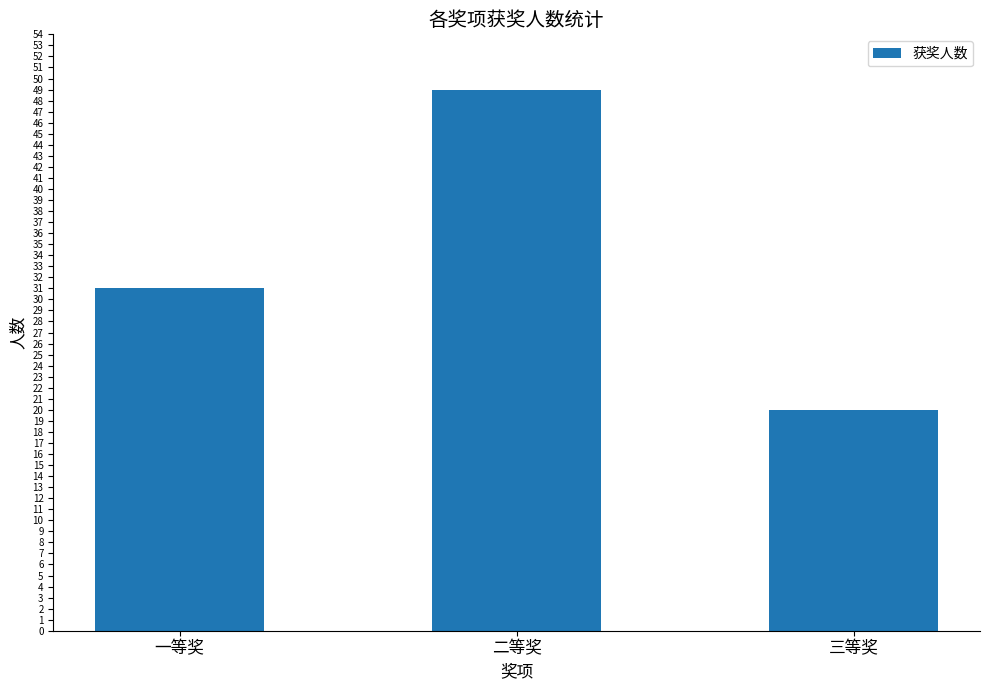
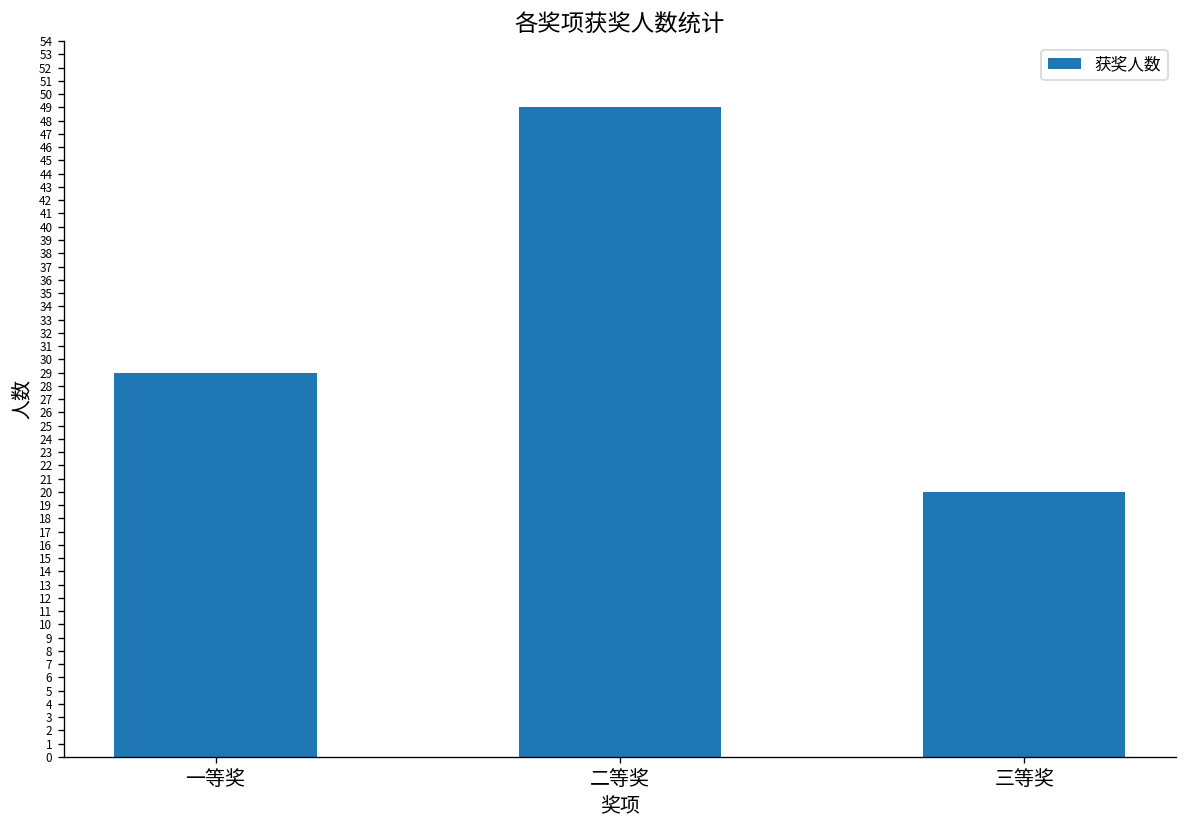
  {
-   "一等奖": 31,
+   "一等奖": 29,
    "二等奖": 49,
    "三等奖": 20
  }
